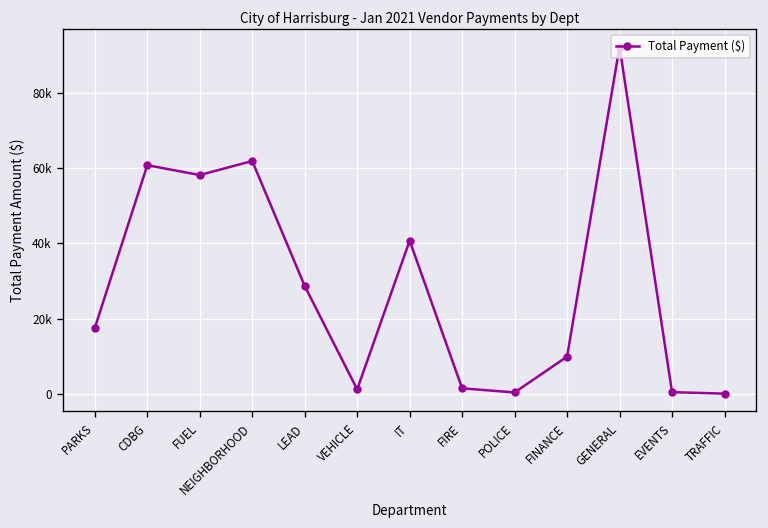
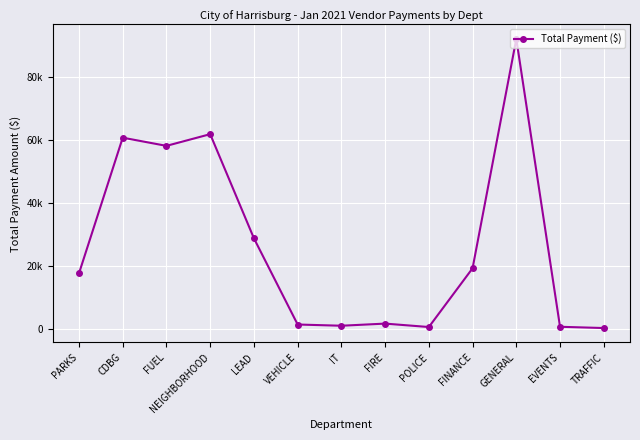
  {
    "PARKS": 18000,
    "CDBG": 61000,
    "FUEL": 58000,
    "NEIGHBORHOOD": 62000,
    "LEAD": 29000,
    "VEHICLE": 1000,
-   "IT": 41000,
+   "IT": 1000,
    "FIRE": 2000,
    "POLICE": 0,
-   "FINANCE": 10000,
+   "FINANCE": 19000,
    "EVENTS": 1000,
    "TRAFFIC": 0
  }
